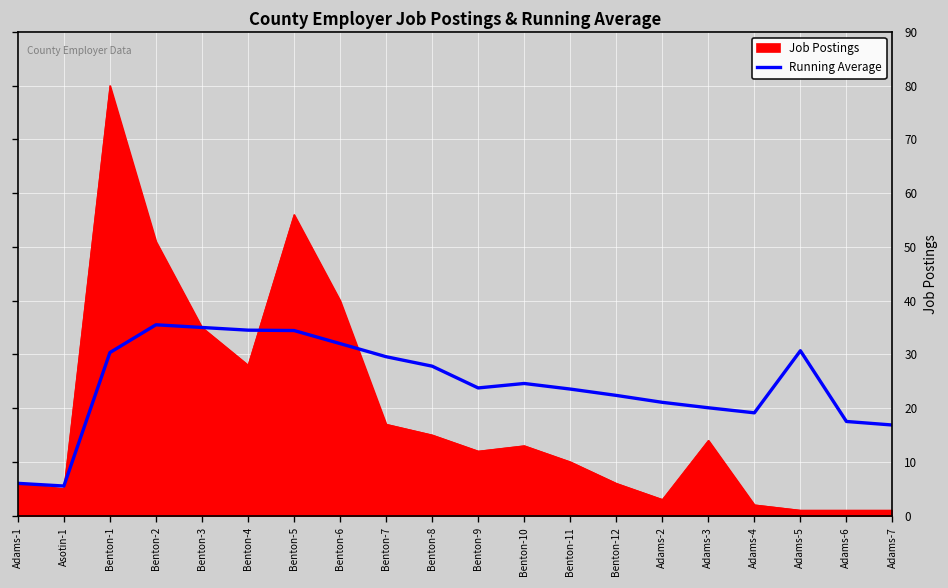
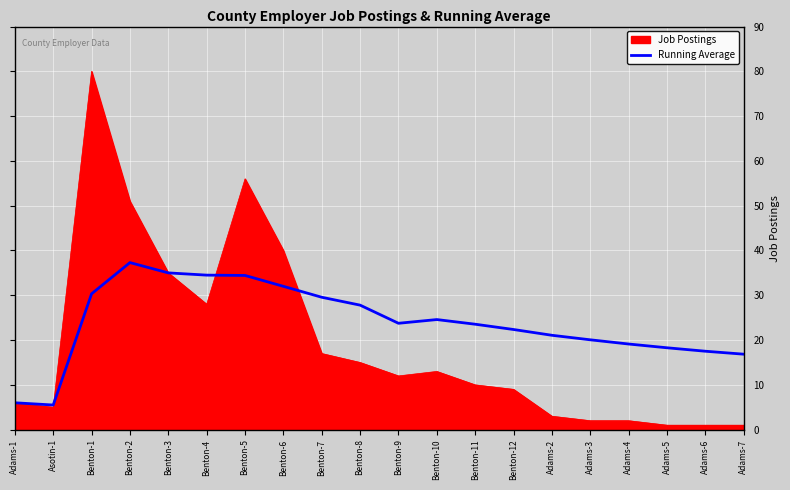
  {
    "Job Postings": {
      "Benton-1": 80,
      "Benton-2": 51,
      "Benton-4": 28,
      "Benton-5": 56,
      "Benton-6": 40,
      "Benton-7": 17,
      "Benton-8": 15,
      "Benton-9": 12,
      "Benton-10": 13,
      "Benton-11": 10,
-     "Benton-12": 6,
+     "Benton-12": 9,
      "Adams-2": 3,
-     "Adams-3": 14,
+     "Adams-3": 2,
      "Adams-4": 2,
      "Adams-5": 1,
      "Adams-6": 1,
      "Adams-7": 1
    },
    "Running Average": {
      "Benton-1": 30,
-     "Benton-2": 36,
+     "Benton-2": 37,
      "Benton-4": 35,
      "Benton-5": 34,
      "Benton-6": 32,
      "Benton-7": 30,
      "Benton-8": 28,
      "Benton-9": 24,
      "Benton-10": 25,
      "Benton-11": 24,
      "Benton-12": 22,
      "Adams-2": 21,
      "Adams-3": 20,
      "Adams-4": 19,
-     "Adams-5": 31,
+     "Adams-5": 18,
      "Adams-6": 18,
      "Adams-7": 17
    }
  }
